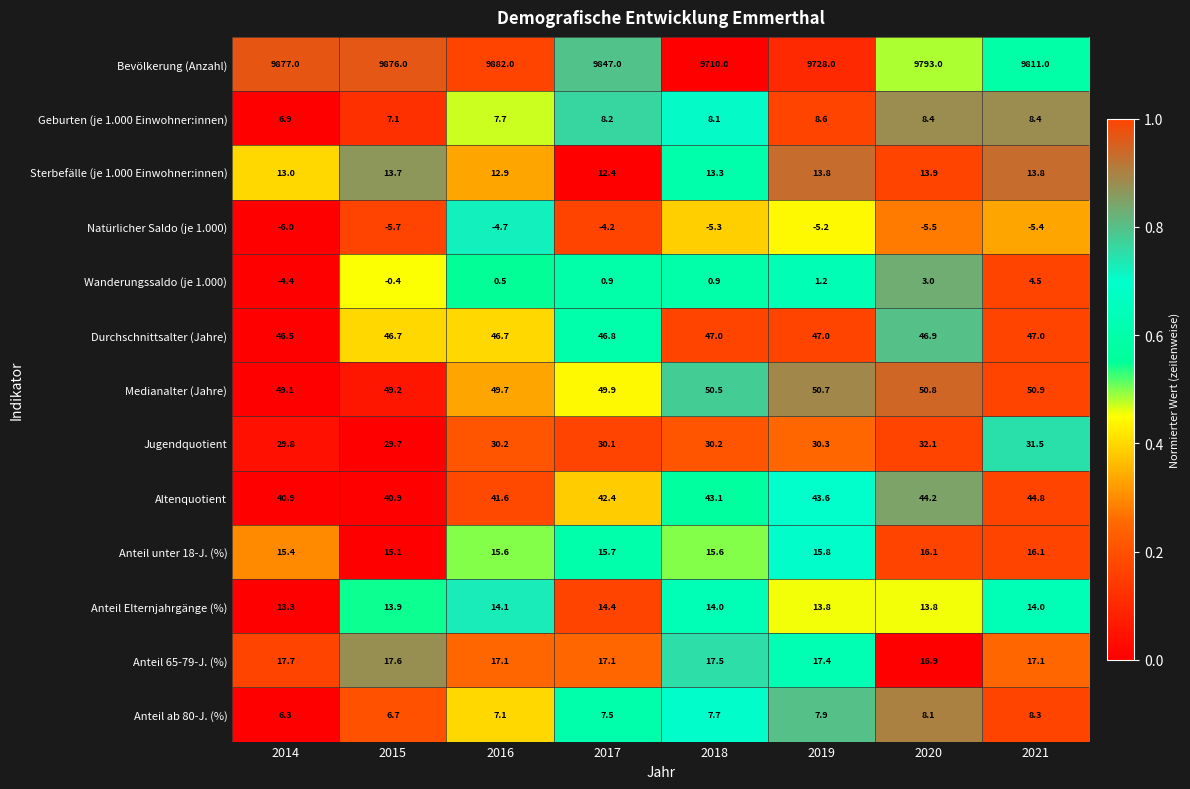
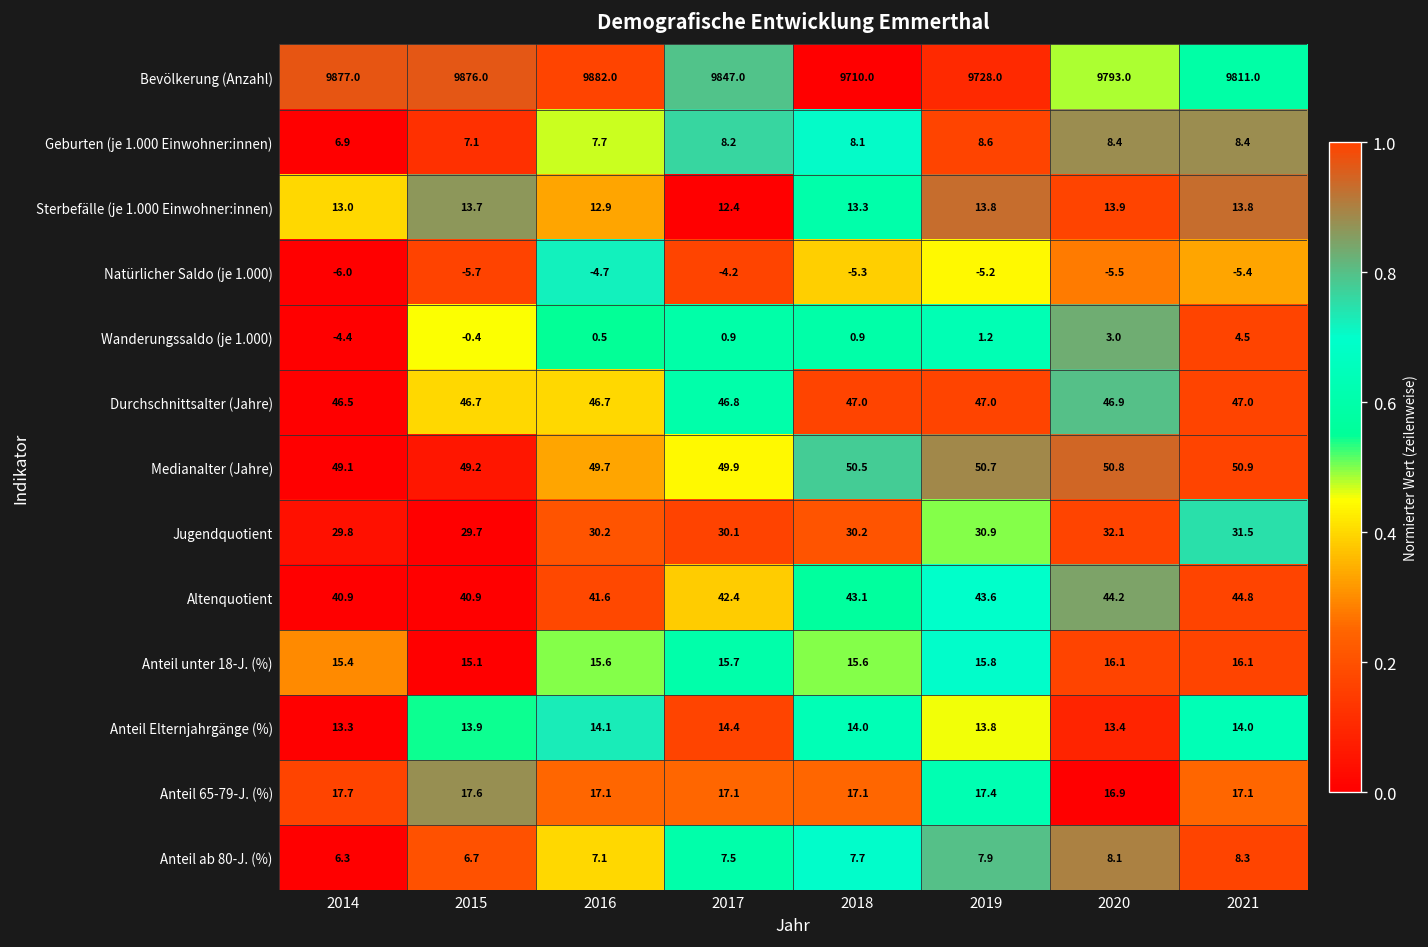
  {
    "Bevölkerung (Anzahl)": {
      "2014": 9877.0,
      "2015": 9876.0,
      "2016": 9882.0,
      "2017": 9847.0,
      "2018": 9710.0,
      "2019": 9728.0,
      "2020": 9793.0,
      "2021": 9811.0
    },
    "Geburten (je 1.000 Einwohner:innen)": {
      "2014": 6.9,
      "2015": 7.1,
      "2016": 7.7,
      "2017": 8.2,
      "2018": 8.1,
      "2019": 8.6,
      "2020": 8.4,
      "2021": 8.4
    },
    "Sterbefälle (je 1.000 Einwohner:innen)": {
      "2014": 13.0,
      "2015": 13.7,
      "2016": 12.9,
      "2017": 12.4,
      "2018": 13.3,
      "2019": 13.8,
      "2020": 13.9,
      "2021": 13.8
    },
    "Natürlicher Saldo (je 1.000)": {
      "2014": -6.0,
      "2015": -5.7,
      "2016": -4.7,
      "2017": -4.2,
      "2018": -5.3,
      "2019": -5.2,
      "2020": -5.5,
      "2021": -5.4
    },
    "Wanderungssaldo (je 1.000)": {
      "2014": -4.4,
      "2015": -0.4,
      "2016": 0.5,
      "2017": 0.9,
      "2018": 0.9,
      "2019": 1.2,
      "2020": 3.0,
      "2021": 4.5
    },
    "Durchschnittsalter (Jahre)": {
      "2014": 46.5,
      "2015": 46.7,
      "2016": 46.7,
      "2017": 46.8,
      "2018": 47.0,
      "2019": 47.0,
      "2020": 46.9,
      "2021": 47.0
    },
    "Medianalter (Jahre)": {
      "2014": 49.1,
      "2015": 49.2,
      "2016": 49.7,
      "2017": 49.9,
      "2018": 50.5,
      "2019": 50.7,
      "2020": 50.8,
      "2021": 50.9
    },
    "Jugendquotient": {
      "2014": 29.8,
      "2015": 29.7,
      "2016": 30.2,
      "2017": 30.1,
      "2018": 30.2,
-     "2019": 30.3,
+     "2019": 30.9,
      "2020": 32.1,
      "2021": 31.5
    },
    "Altenquotient": {
      "2014": 40.9,
      "2015": 40.9,
      "2016": 41.6,
      "2017": 42.4,
      "2018": 43.1,
      "2019": 43.6,
      "2020": 44.2,
      "2021": 44.8
    },
    "Anteil unter 18-J. (%)": {
      "2014": 15.4,
      "2015": 15.1,
      "2016": 15.6,
      "2017": 15.7,
      "2018": 15.6,
      "2019": 15.8,
      "2020": 16.1,
      "2021": 16.1
    },
    "Anteil Elternjahrgänge (%)": {
      "2014": 13.3,
      "2015": 13.9,
      "2016": 14.1,
      "2017": 14.4,
      "2018": 14.0,
      "2019": 13.8,
-     "2020": 13.8,
+     "2020": 13.4,
      "2021": 14.0
    },
    "Anteil 65-79-J. (%)": {
      "2014": 17.7,
      "2015": 17.6,
      "2016": 17.1,
      "2017": 17.1,
-     "2018": 17.5,
+     "2018": 17.1,
      "2019": 17.4,
      "2020": 16.9,
      "2021": 17.1
    },
    "Anteil ab 80-J. (%)": {
      "2014": 6.3,
      "2015": 6.7,
      "2016": 7.1,
      "2017": 7.5,
      "2018": 7.7,
      "2019": 7.9,
      "2020": 8.1,
      "2021": 8.3
    }
  }
